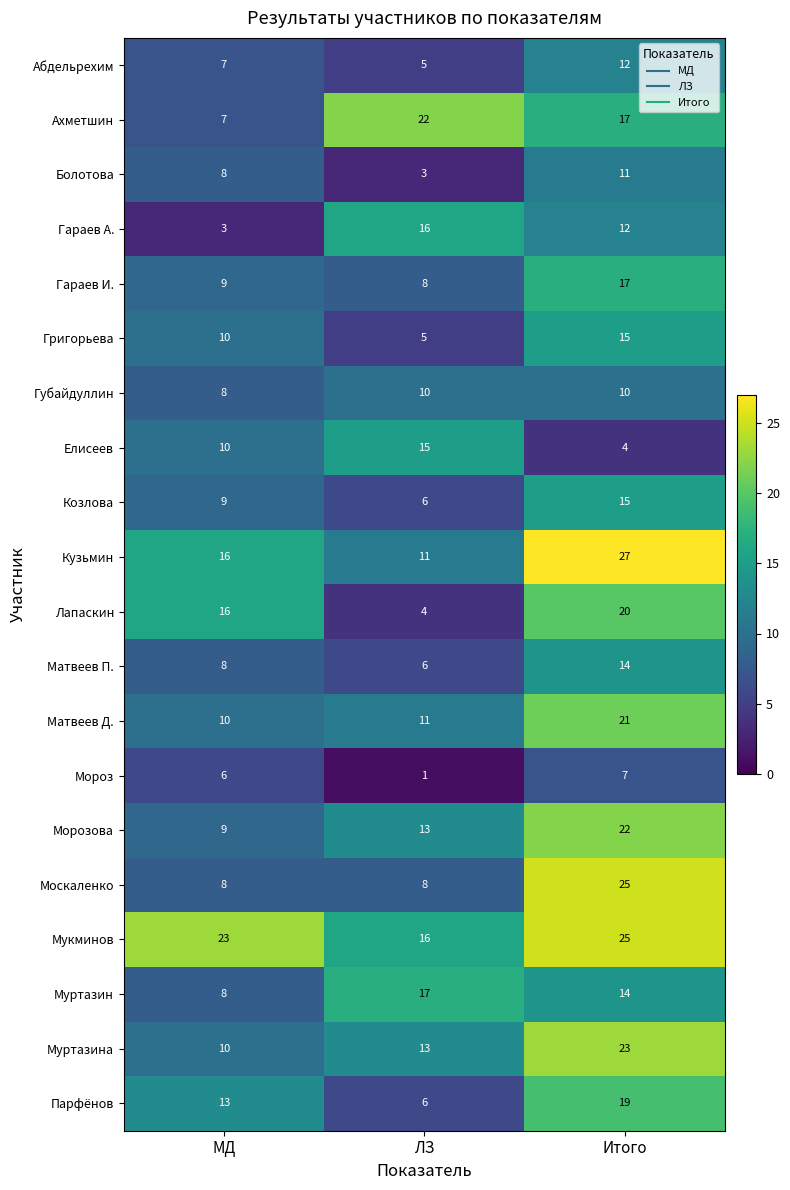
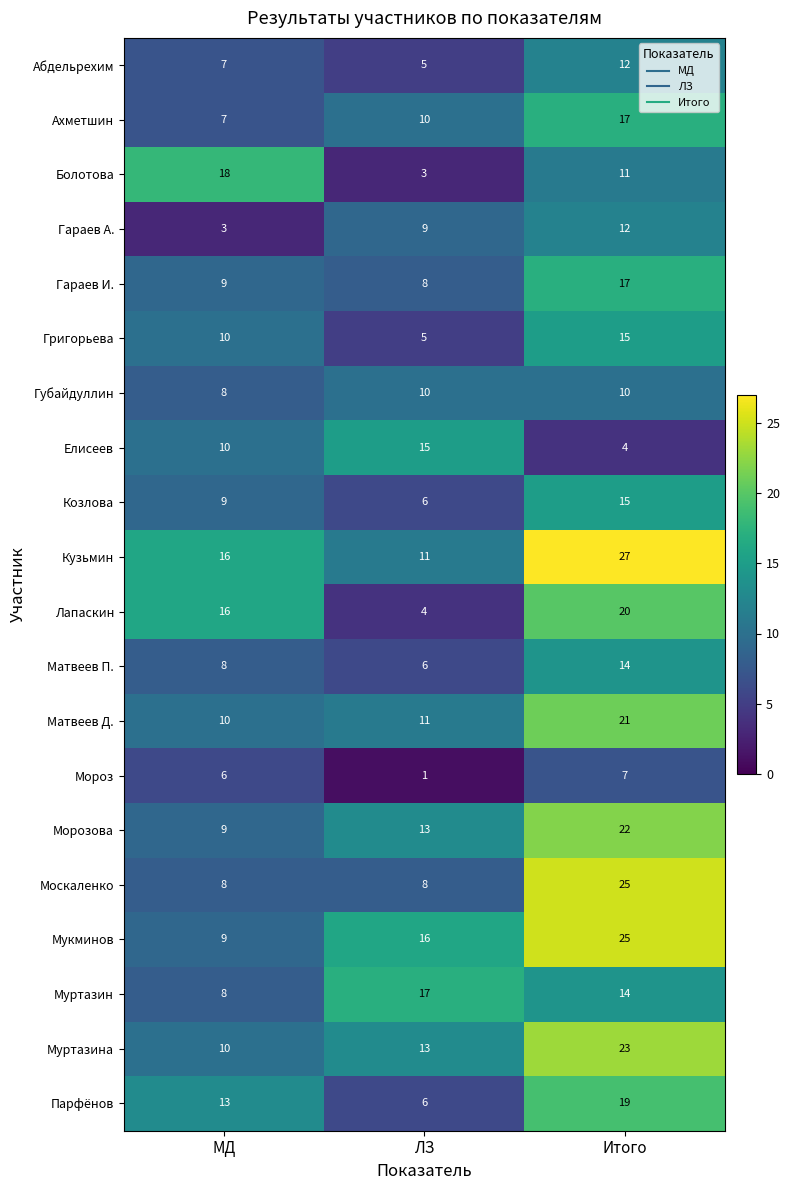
  {
    "Абдельрехим": {
      "МД": 7,
      "ЛЗ": 5,
      "Итого": 12
    },
    "Ахметшин": {
      "МД": 7,
-     "ЛЗ": 22,
+     "ЛЗ": 10,
      "Итого": 17
    },
    "Болотова": {
-     "МД": 8,
+     "МД": 18,
      "ЛЗ": 3,
      "Итого": 11
    },
    "Гараев А.": {
      "МД": 3,
-     "ЛЗ": 16,
+     "ЛЗ": 9,
      "Итого": 12
    },
    "Гараев И.": {
      "МД": 9,
      "ЛЗ": 8,
      "Итого": 17
    },
    "Григорьева": {
      "МД": 10,
      "ЛЗ": 5,
      "Итого": 15
    },
    "Губайдуллин": {
      "МД": 8,
      "ЛЗ": 10,
      "Итого": 10
    },
    "Елисеев": {
      "МД": 10,
      "ЛЗ": 15,
      "Итого": 4
    },
    "Козлова": {
      "МД": 9,
      "ЛЗ": 6,
      "Итого": 15
    },
    "Кузьмин": {
      "МД": 16,
      "ЛЗ": 11,
      "Итого": 27
    },
    "Лапаскин": {
      "МД": 16,
      "ЛЗ": 4,
      "Итого": 20
    },
    "Матвеев П.": {
      "МД": 8,
      "ЛЗ": 6,
      "Итого": 14
    },
    "Матвеев Д.": {
      "МД": 10,
      "ЛЗ": 11,
      "Итого": 21
    },
    "Мороз": {
      "МД": 6,
      "ЛЗ": 1,
      "Итого": 7
    },
    "Морозова": {
      "МД": 9,
      "ЛЗ": 13,
      "Итого": 22
    },
    "Москаленко": {
      "МД": 8,
      "ЛЗ": 8,
      "Итого": 25
    },
    "Мукминов": {
-     "МД": 23,
+     "МД": 9,
      "ЛЗ": 16,
      "Итого": 25
    },
    "Муртазин": {
      "МД": 8,
      "ЛЗ": 17,
      "Итого": 14
    },
    "Муртазина": {
      "МД": 10,
      "ЛЗ": 13,
      "Итого": 23
    },
    "Парфёнов": {
      "МД": 13,
      "ЛЗ": 6,
      "Итого": 19
    }
  }
